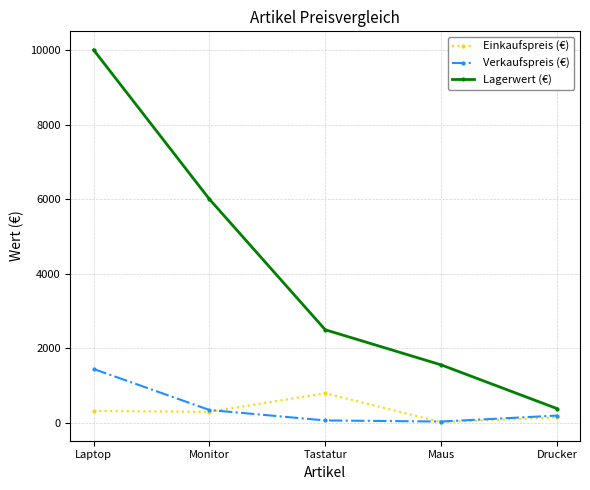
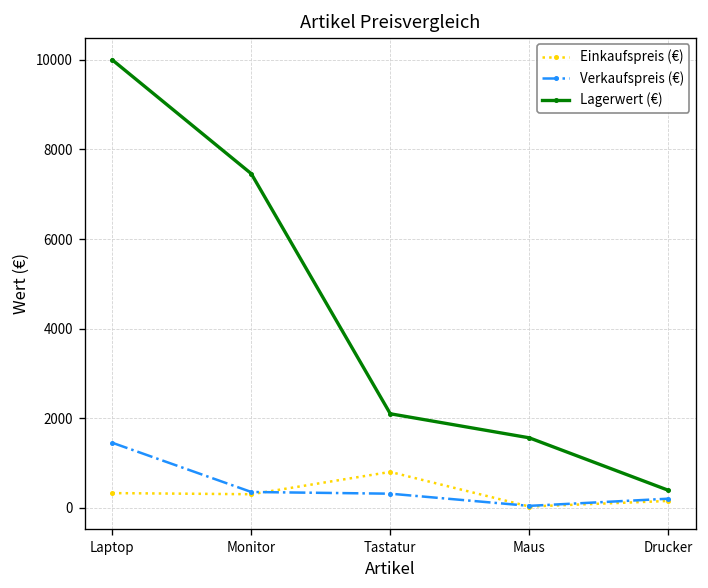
  {
    "Einkaufspreis (€)": {
      "Laptop": 300,
      "Tastatur": 800
    },
    "Verkaufspreis (€)": {
      "Laptop": 1400,
-     "Tastatur": 100
+     "Tastatur": 300
    },
    "Lagerwert (€)": {
      "Laptop": 10000,
-     "Monitor": 6000,
-     "Tastatur": 2500,
+     "Monitor": 7500,
+     "Tastatur": 2100,
      "Maus": 1600,
      "Drucker": 400
    }
  }
